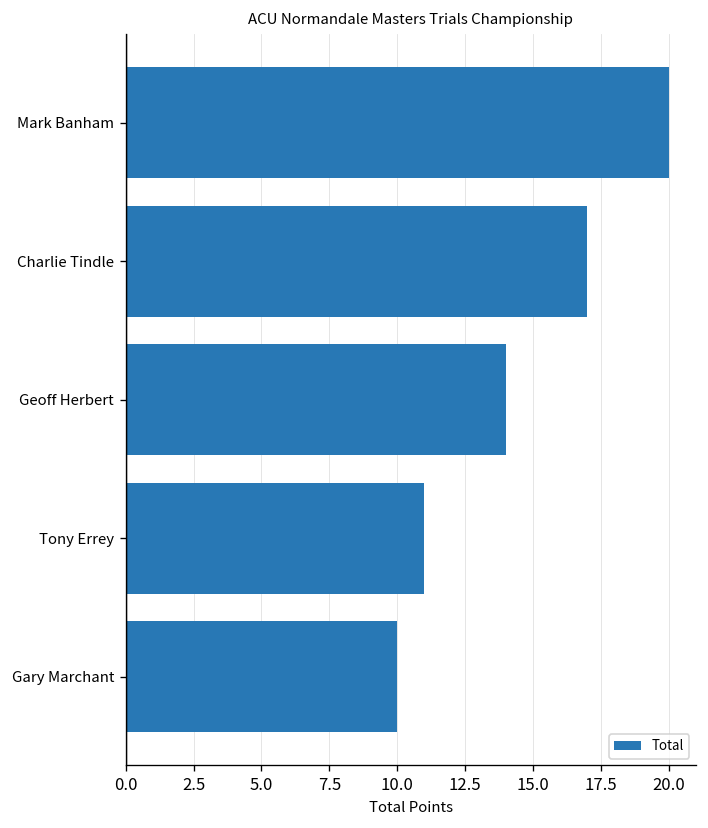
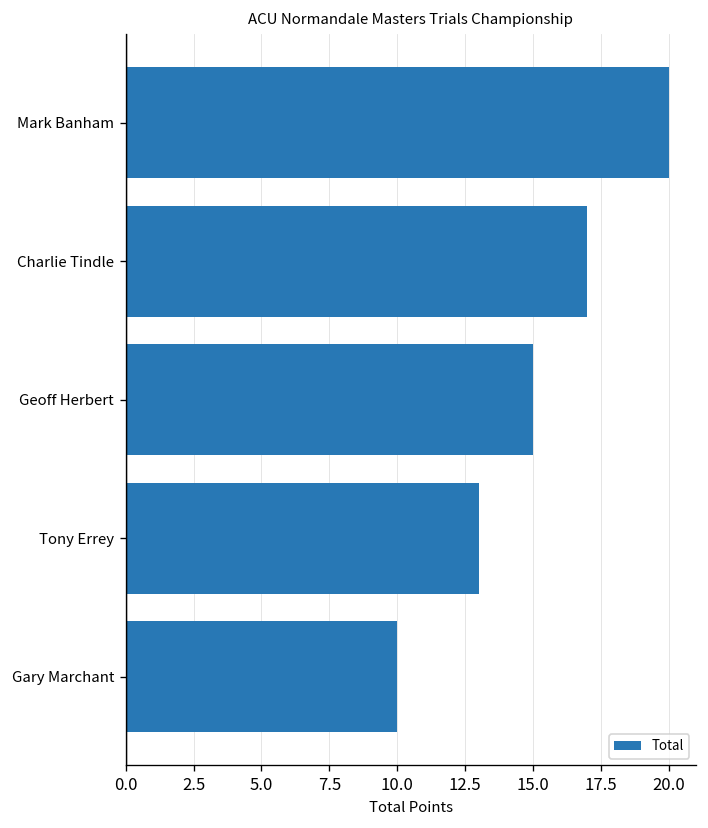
  {
    "Mark Banham": 20,
    "Charlie Tindle": 17,
-   "Geoff Herbert": 14,
-   "Tony Errey": 11,
+   "Geoff Herbert": 15,
+   "Tony Errey": 13,
    "Gary Marchant": 10
  }
